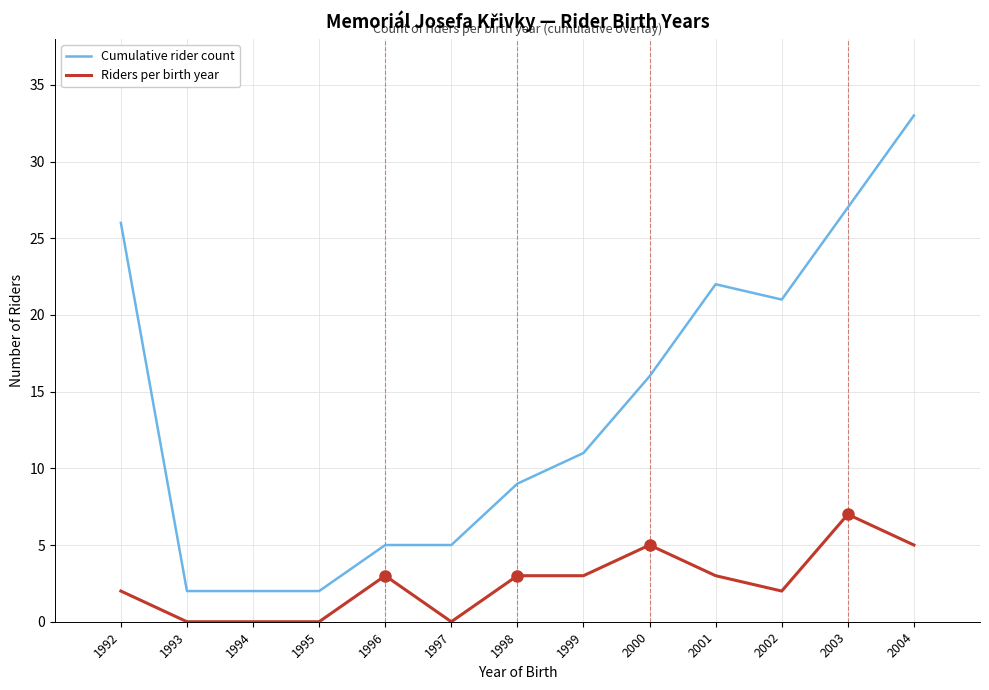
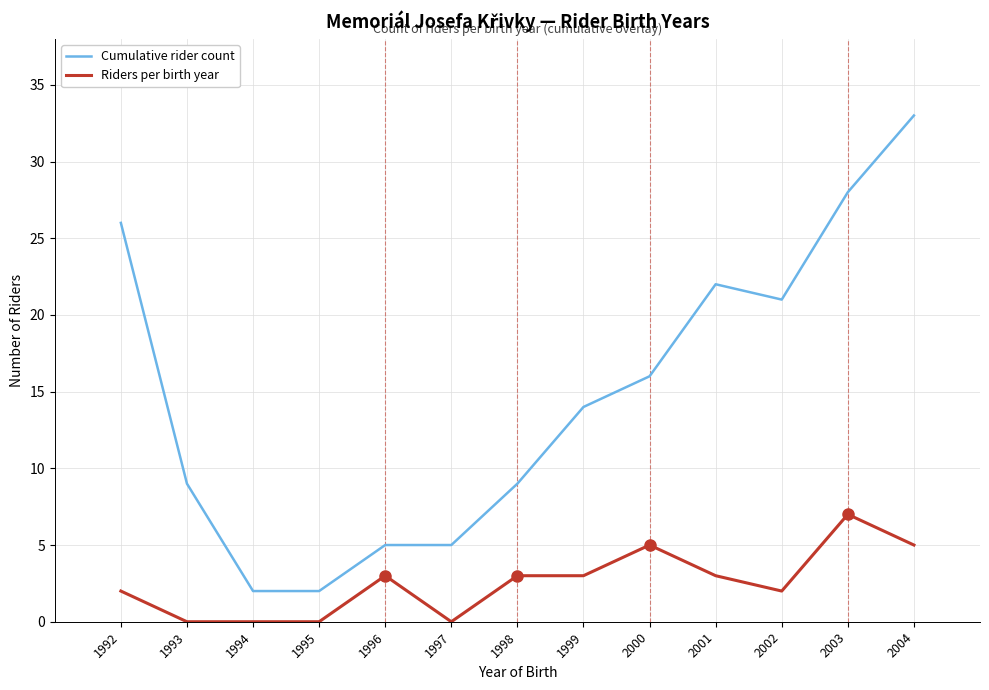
  {
    "Cumulative rider count": {
      "1992": 26,
-     "1993": 2,
+     "1993": 9,
      "1994": 2,
      "1995": 2,
      "1996": 5,
      "1997": 5,
      "1998": 9,
-     "1999": 11,
+     "1999": 14,
      "2000": 16,
      "2001": 22,
      "2002": 21,
-     "2003": 27,
+     "2003": 28,
      "2004": 33
    }
  }
